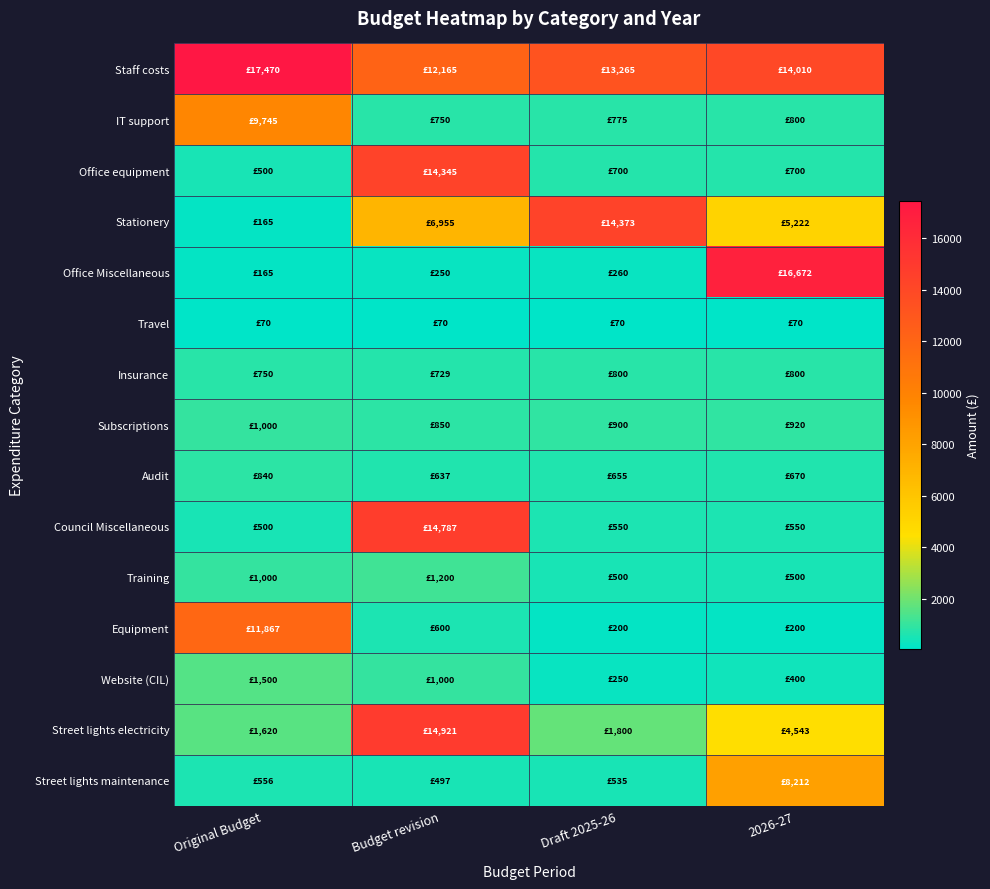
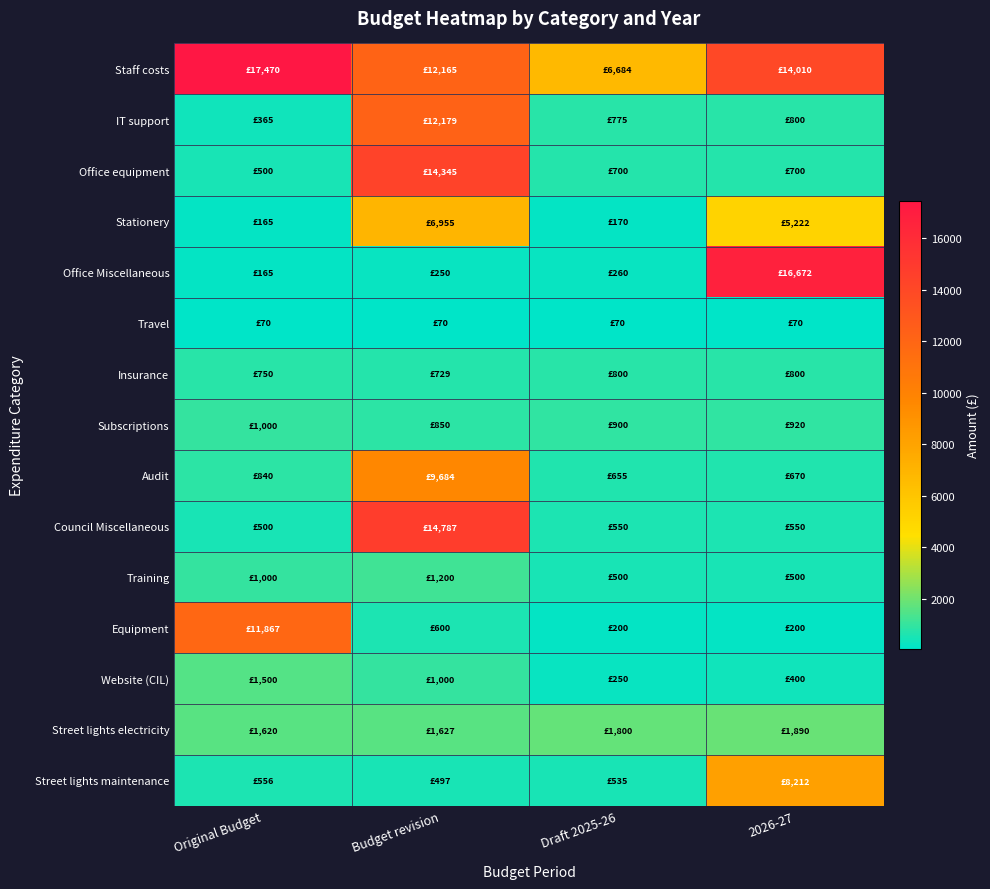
  {
    "Staff costs": {
      "Original Budget": "£17,470",
      "Budget revision": "£12,165",
-     "Draft 2025-26": "£13,265",
+     "Draft 2025-26": "£6,684",
      "2026-27": "£14,010"
    },
    "IT support": {
-     "Original Budget": "£9,745",
-     "Budget revision": "£750",
+     "Original Budget": "£365",
+     "Budget revision": "£12,179",
      "Draft 2025-26": "£775",
      "2026-27": "£800"
    },
    "Office equipment": {
      "Original Budget": "£500",
      "Budget revision": "£14,345",
      "Draft 2025-26": "£700",
      "2026-27": "£700"
    },
    "Stationery": {
      "Original Budget": "£165",
      "Budget revision": "£6,955",
-     "Draft 2025-26": "£14,373",
+     "Draft 2025-26": "£170",
      "2026-27": "£5,222"
    },
    "Office Miscellaneous": {
      "Original Budget": "£165",
      "Budget revision": "£250",
      "Draft 2025-26": "£260",
      "2026-27": "£16,672"
    },
    "Travel": {
      "Original Budget": "£70",
      "Budget revision": "£70",
      "Draft 2025-26": "£70",
      "2026-27": "£70"
    },
    "Insurance": {
      "Original Budget": "£750",
      "Budget revision": "£729",
      "Draft 2025-26": "£800",
      "2026-27": "£800"
    },
    "Subscriptions": {
      "Original Budget": "£1,000",
      "Budget revision": "£850",
      "Draft 2025-26": "£900",
      "2026-27": "£920"
    },
    "Audit": {
      "Original Budget": "£840",
-     "Budget revision": "£637",
+     "Budget revision": "£9,684",
      "Draft 2025-26": "£655",
      "2026-27": "£670"
    },
    "Council Miscellaneous": {
      "Original Budget": "£500",
      "Budget revision": "£14,787",
      "Draft 2025-26": "£550",
      "2026-27": "£550"
    },
    "Training": {
      "Original Budget": "£1,000",
      "Budget revision": "£1,200",
      "Draft 2025-26": "£500",
      "2026-27": "£500"
    },
    "Equipment": {
      "Original Budget": "£11,867",
      "Budget revision": "£600",
      "Draft 2025-26": "£200",
      "2026-27": "£200"
    },
    "Website (CIL)": {
      "Original Budget": "£1,500",
      "Budget revision": "£1,000",
      "Draft 2025-26": "£250",
      "2026-27": "£400"
    },
    "Street lights electricity": {
      "Original Budget": "£1,620",
-     "Budget revision": "£14,921",
+     "Budget revision": "£1,627",
      "Draft 2025-26": "£1,800",
-     "2026-27": "£4,543"
+     "2026-27": "£1,890"
    },
    "Street lights maintenance": {
      "Original Budget": "£556",
      "Budget revision": "£497",
      "Draft 2025-26": "£535",
      "2026-27": "£8,212"
    }
  }
